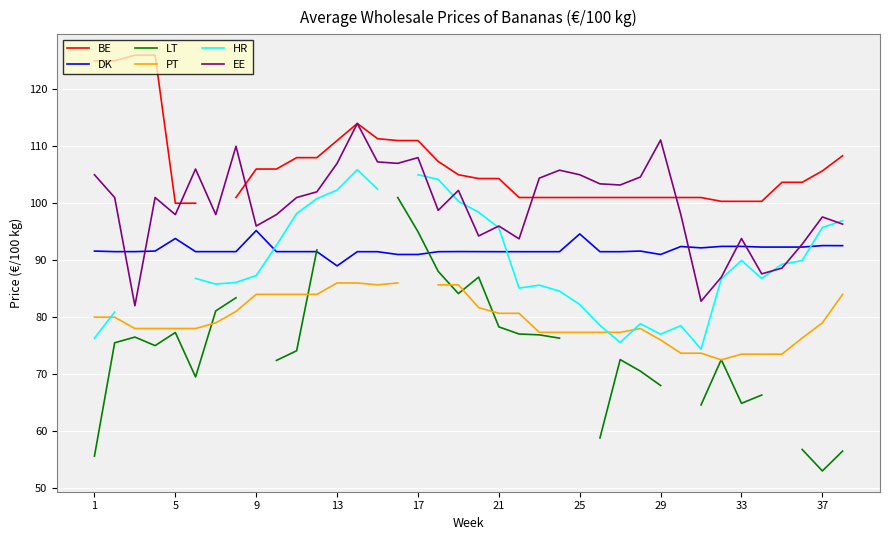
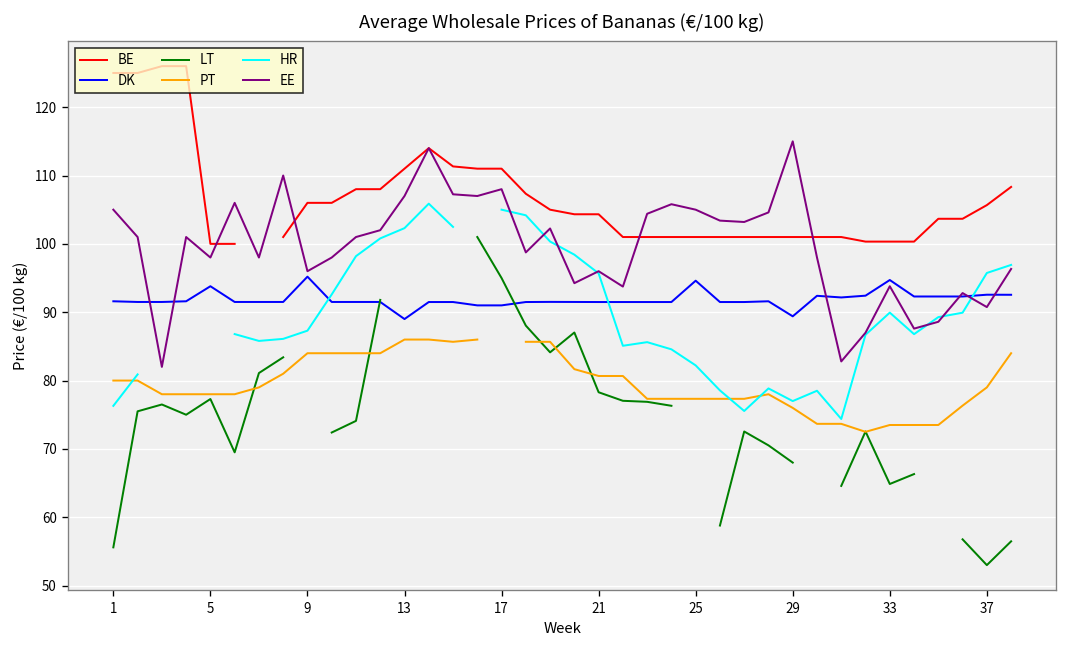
  {
    "DK": {
      "1": 92,
      "5": 94,
      "9": 95,
      "13": 89,
      "17": 91,
      "21": 91,
      "25": 95,
-     "29": 91,
-     "33": 92,
+     "29": 89,
+     "33": 95,
      "37": 93
    },
    "LT": {
      "29": 68
    },
    "EE": {
      "1": 105,
      "5": 98,
      "9": 96,
      "13": 107,
      "17": 108,
      "25": 105,
-     "29": 111,
+     "29": 115,
      "33": 94,
-     "37": 98
+     "37": 91
    }
  }
